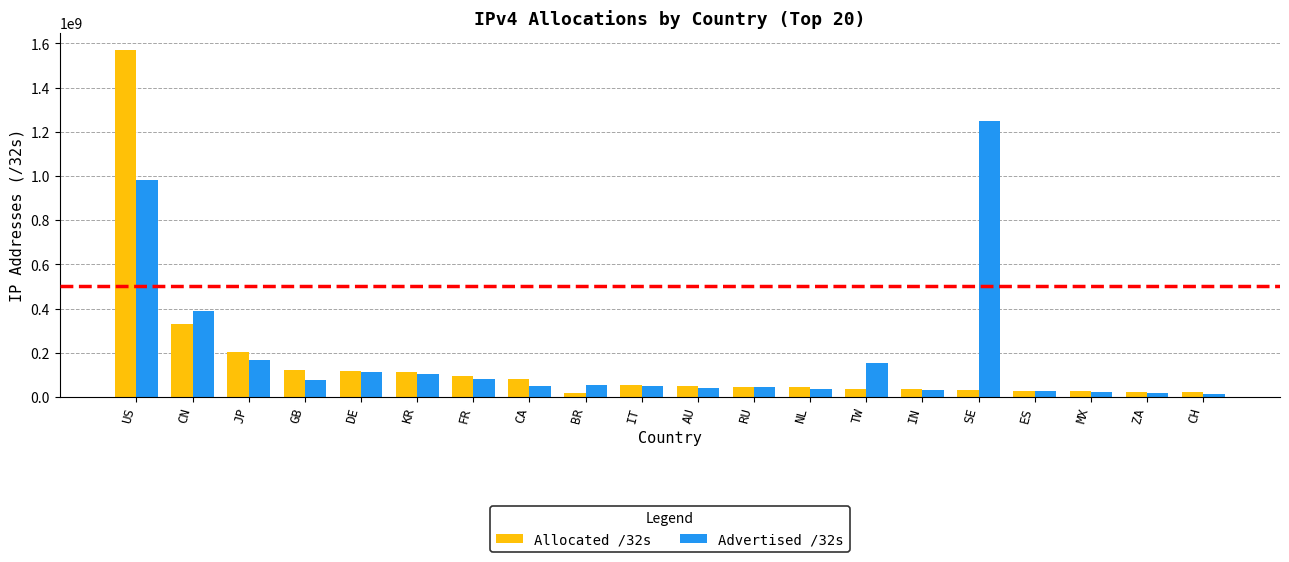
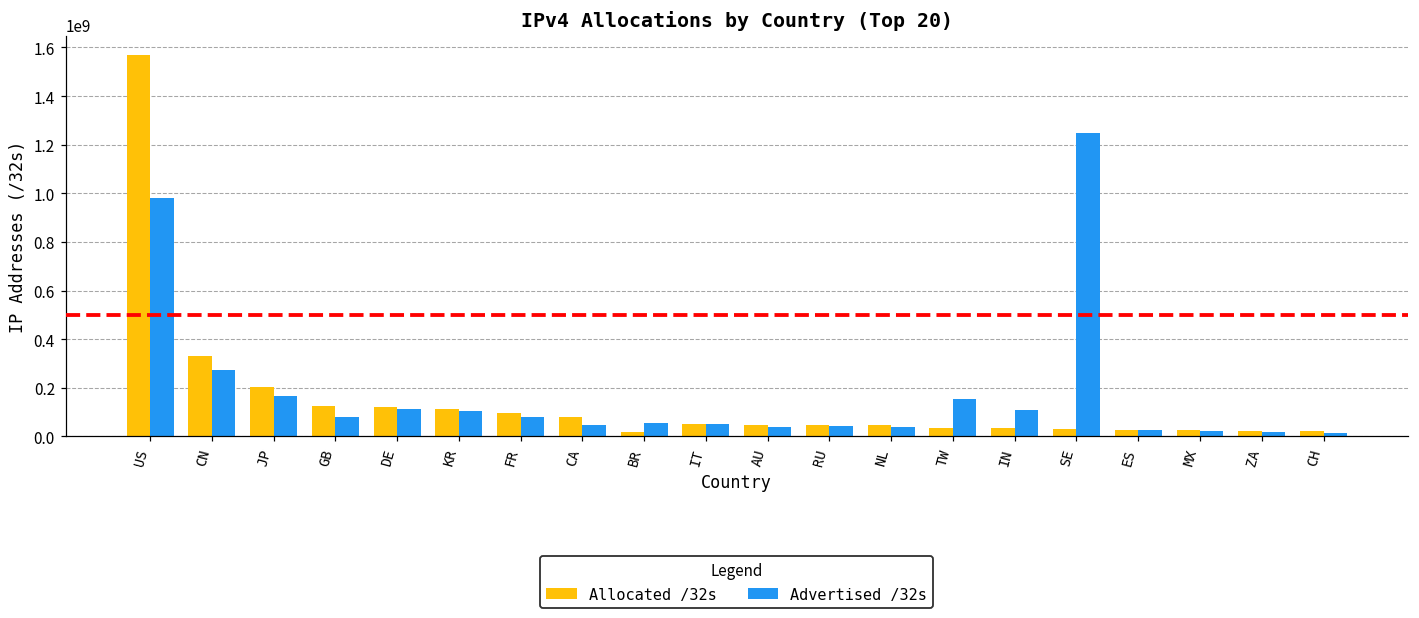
  {
    "Allocated /32s": {
      "US": 1570000000,
      "CN": 330000000,
      "JP": 200000000,
      "GB": 120000000,
      "DE": 120000000,
      "KR": 110000000,
      "FR": 100000000,
      "CA": 80000000,
      "BR": 20000000,
      "IT": 50000000,
      "AU": 50000000,
      "RU": 50000000,
      "NL": 50000000,
      "TW": 40000000,
      "IN": 40000000,
      "SE": 30000000,
      "ES": 30000000,
      "MX": 30000000,
      "ZA": 20000000,
      "CH": 20000000
    },
    "Advertised /32s": {
      "US": 980000000,
-     "CN": 390000000,
+     "CN": 270000000,
      "JP": 170000000,
      "GB": 80000000,
      "DE": 110000000,
      "KR": 110000000,
      "FR": 80000000,
      "CA": 50000000,
      "BR": 60000000,
      "IT": 50000000,
      "AU": 40000000,
      "RU": 40000000,
      "NL": 40000000,
      "TW": 150000000,
-     "IN": 30000000,
+     "IN": 110000000,
      "SE": 1250000000,
      "ES": 30000000,
      "MX": 20000000,
      "ZA": 20000000,
      "CH": 10000000
    }
  }
